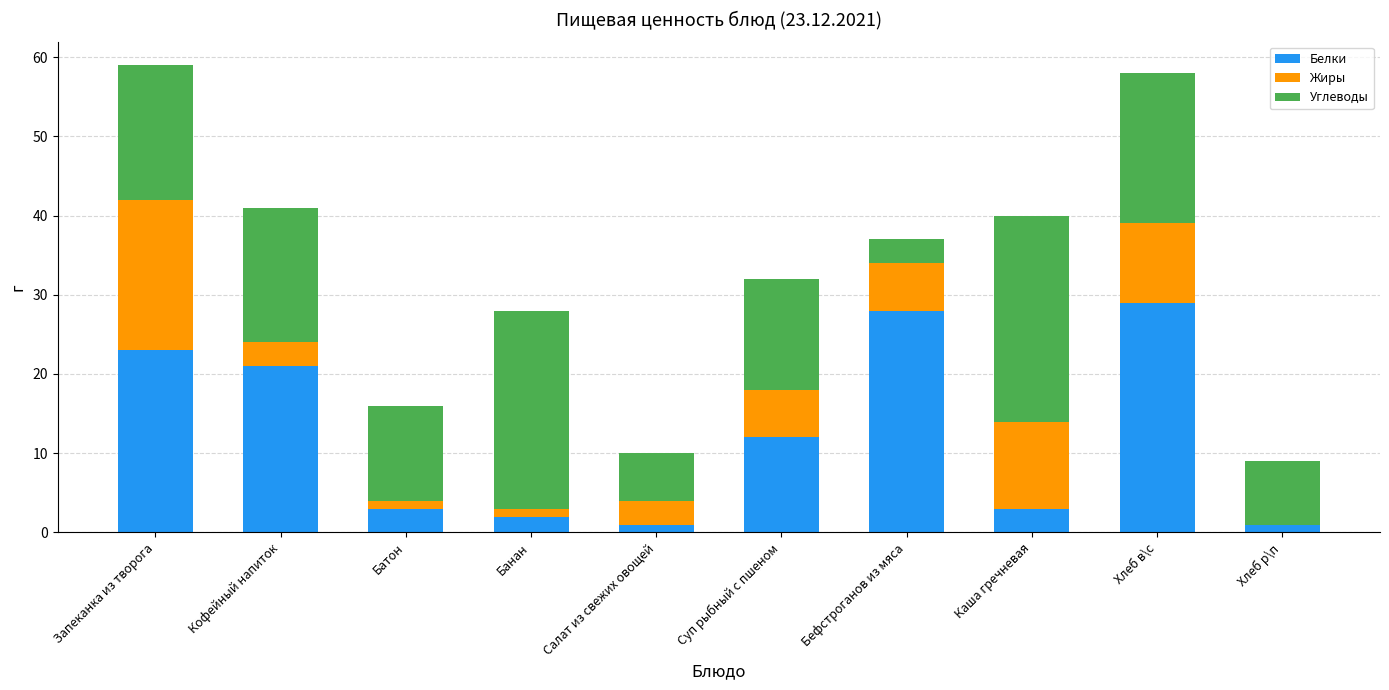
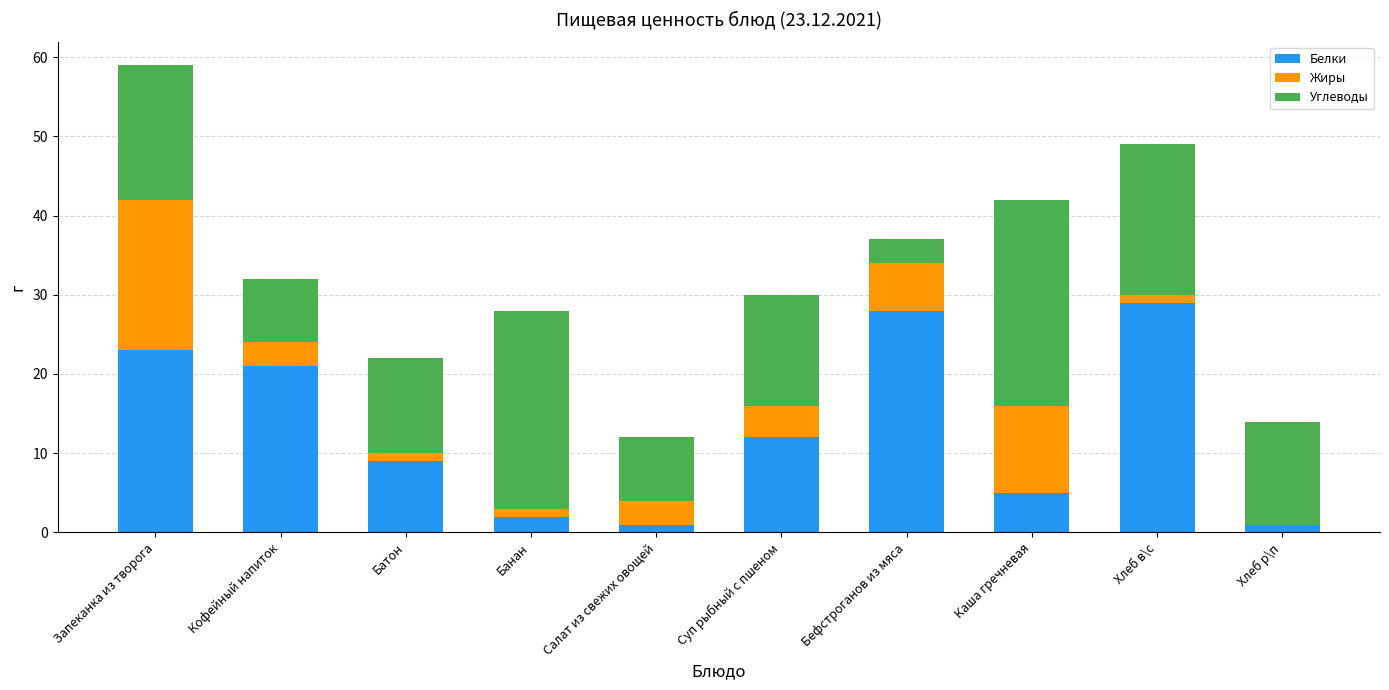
  {
    "Белки": {
      "Запеканка из творога": 23,
      "Кофейный напиток": 21,
-     "Батон": 3,
+     "Батон": 9,
      "Банан": 2,
      "Салат из свежих овощей": 1,
      "Суп рыбный с пшеном": 12,
      "Бефстроганов из мяса": 28,
-     "Каша гречневая": 3,
+     "Каша гречневая": 5,
      "Хлеб в\\с": 29,
      "Хлеб р\\п": 1
    },
    "Жиры": {
      "Запеканка из творога": 19,
      "Кофейный напиток": 3,
      "Батон": 1,
      "Банан": 1,
      "Салат из свежих овощей": 3,
-     "Суп рыбный с пшеном": 6,
+     "Суп рыбный с пшеном": 4,
      "Бефстроганов из мяса": 6,
      "Каша гречневая": 11,
-     "Хлеб в\\с": 10,
+     "Хлеб в\\с": 1,
      "Хлеб р\\п": 0
    },
    "Углеводы": {
      "Запеканка из творога": 17,
-     "Кофейный напиток": 17,
+     "Кофейный напиток": 8,
      "Батон": 12,
      "Банан": 25,
-     "Салат из свежих овощей": 6,
+     "Салат из свежих овощей": 8,
      "Суп рыбный с пшеном": 14,
      "Бефстроганов из мяса": 3,
      "Каша гречневая": 26,
      "Хлеб в\\с": 19,
-     "Хлеб р\\п": 8
+     "Хлеб р\\п": 13
    }
  }
